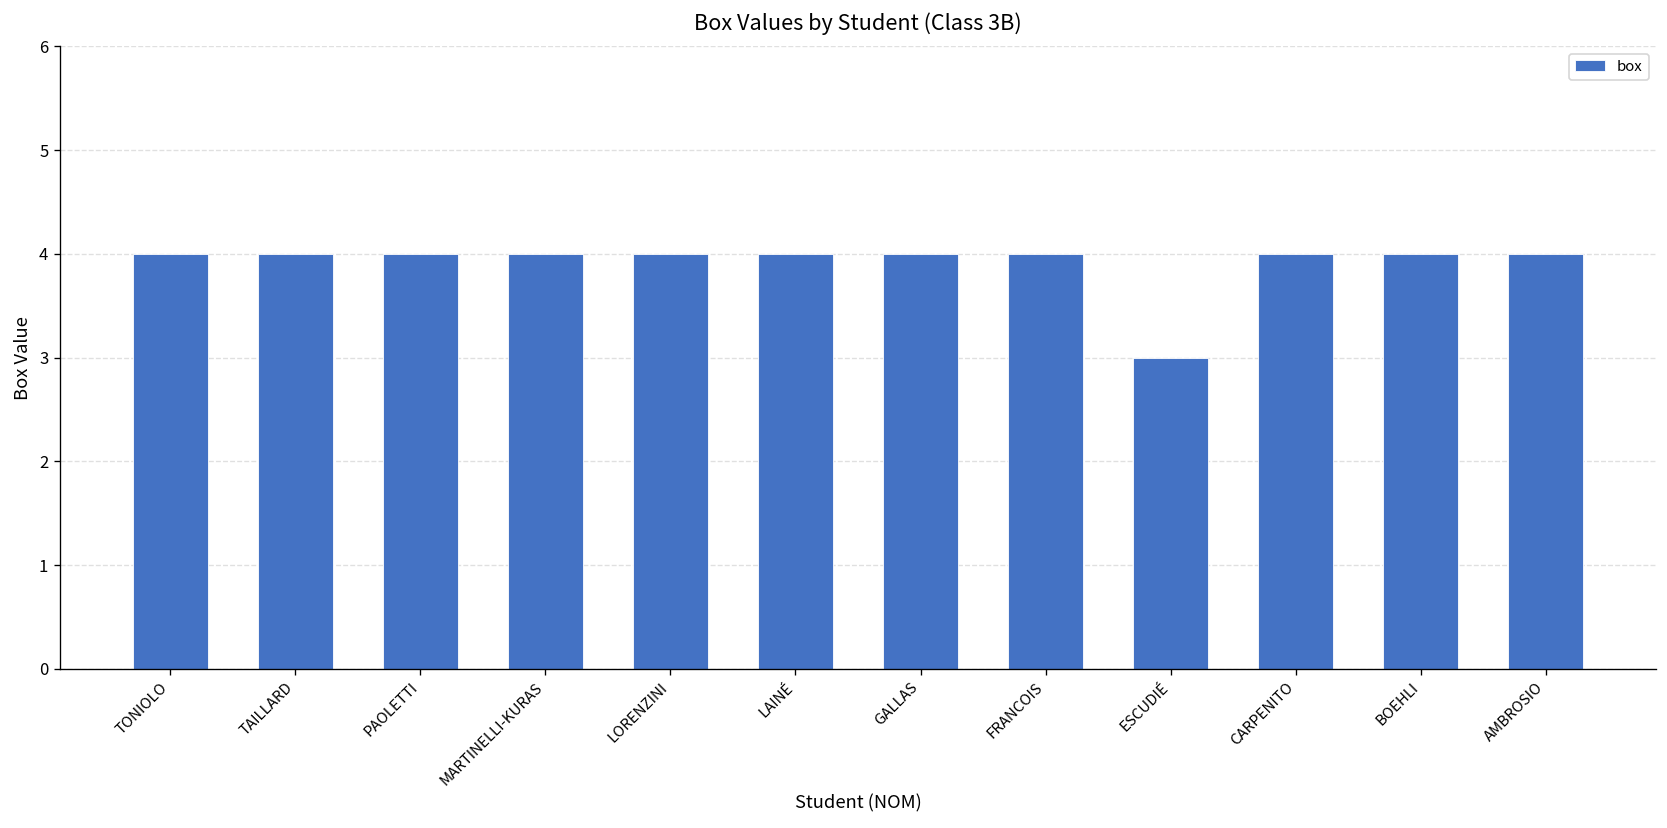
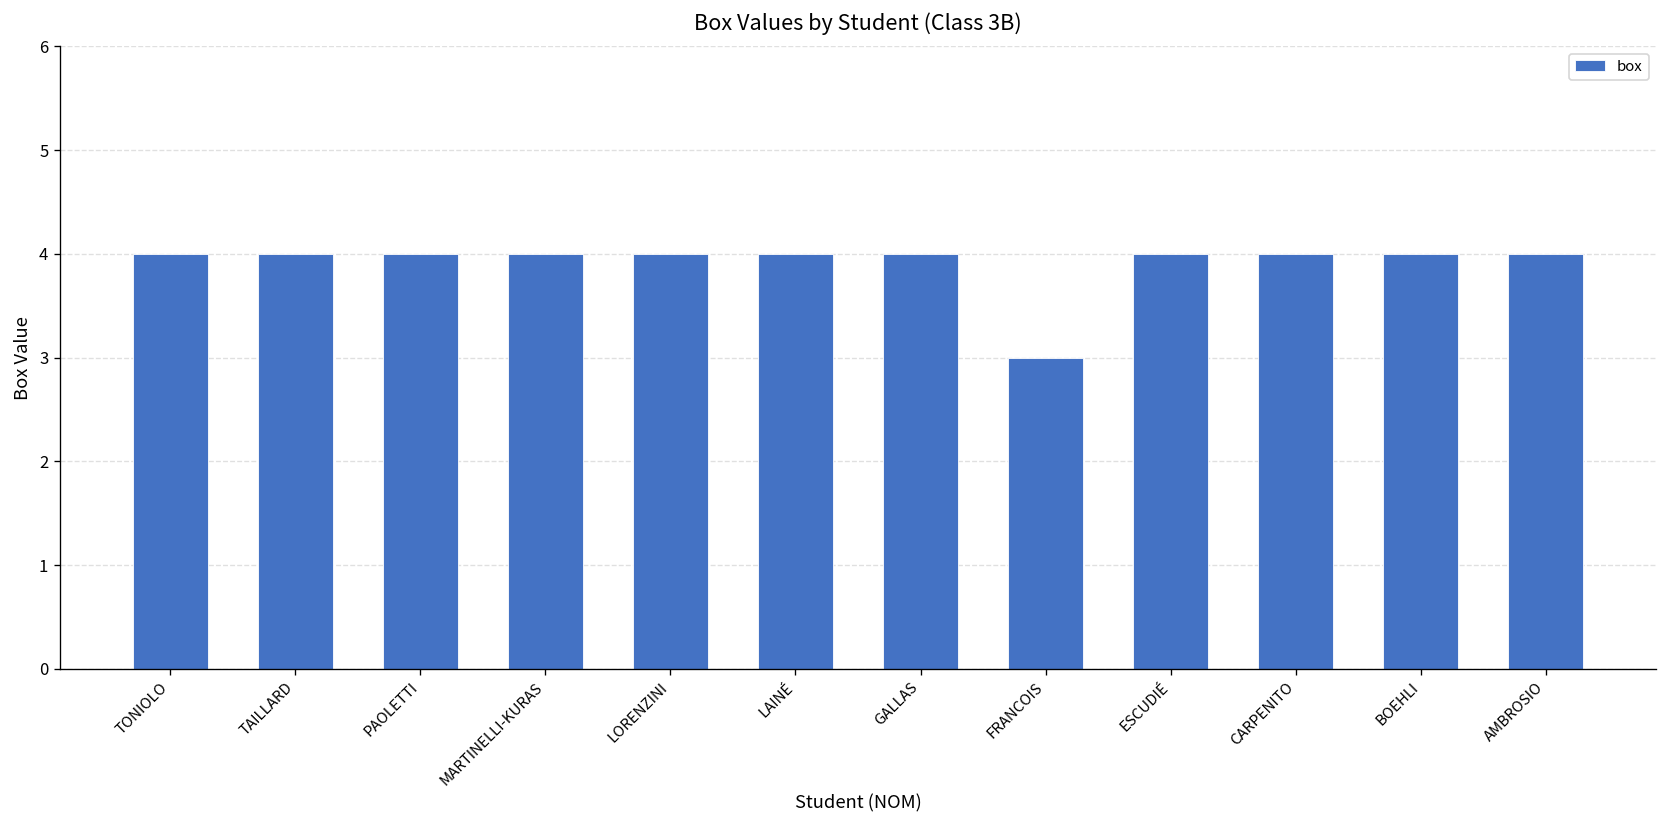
  {
    "TONIOLO": 4,
    "TAILLARD": 4,
    "PAOLETTI": 4,
    "MARTINELLI-KURAS": 4,
    "LORENZINI": 4,
    "LAINÉ": 4,
    "GALLAS": 4,
-   "FRANCOIS": 4,
-   "ESCUDIÉ": 3,
+   "FRANCOIS": 3,
+   "ESCUDIÉ": 4,
    "CARPENITO": 4,
    "BOEHLI": 4,
    "AMBROSIO": 4
  }
